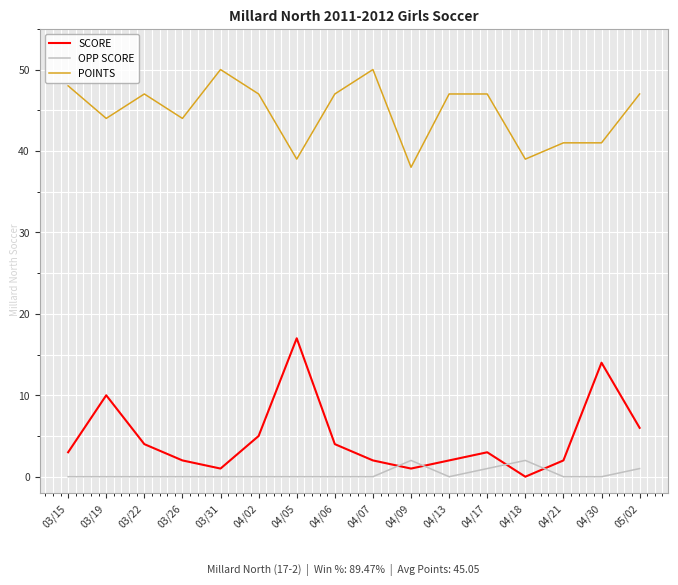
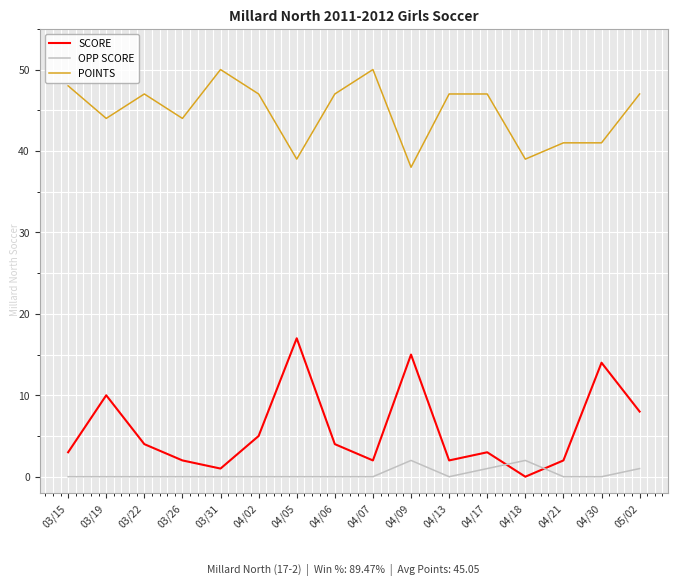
  {
    "SCORE": {
      "03/15": 3,
      "03/19": 10,
      "03/22": 4,
      "03/26": 2,
      "03/31": 1,
      "04/02": 5,
      "04/05": 17,
      "04/06": 4,
      "04/07": 2,
-     "04/09": 1,
+     "04/09": 15,
      "04/13": 2,
      "04/17": 3,
      "04/18": 0,
      "04/21": 2,
      "04/30": 14,
-     "05/02": 6
+     "05/02": 8
    },
    "OPP SCORE": {
      "03/15": 0,
      "03/19": 0,
      "03/22": 0,
      "03/26": 0,
      "03/31": 0,
      "04/02": 0,
      "04/05": 0,
      "04/06": 0,
      "04/07": 0,
      "04/09": 2,
      "04/13": 0,
      "04/17": 1,
      "04/18": 2,
      "04/21": 0,
      "04/30": 0,
      "05/02": 1
    },
    "POINTS": {
      "03/15": 48,
      "03/19": 44,
      "03/22": 47,
      "03/26": 44,
      "03/31": 50,
      "04/02": 47,
      "04/05": 39,
      "04/06": 47,
      "04/07": 50,
      "04/09": 38,
      "04/13": 47,
      "04/17": 47,
      "04/18": 39,
      "04/21": 41,
      "04/30": 41,
      "05/02": 47
    }
  }
